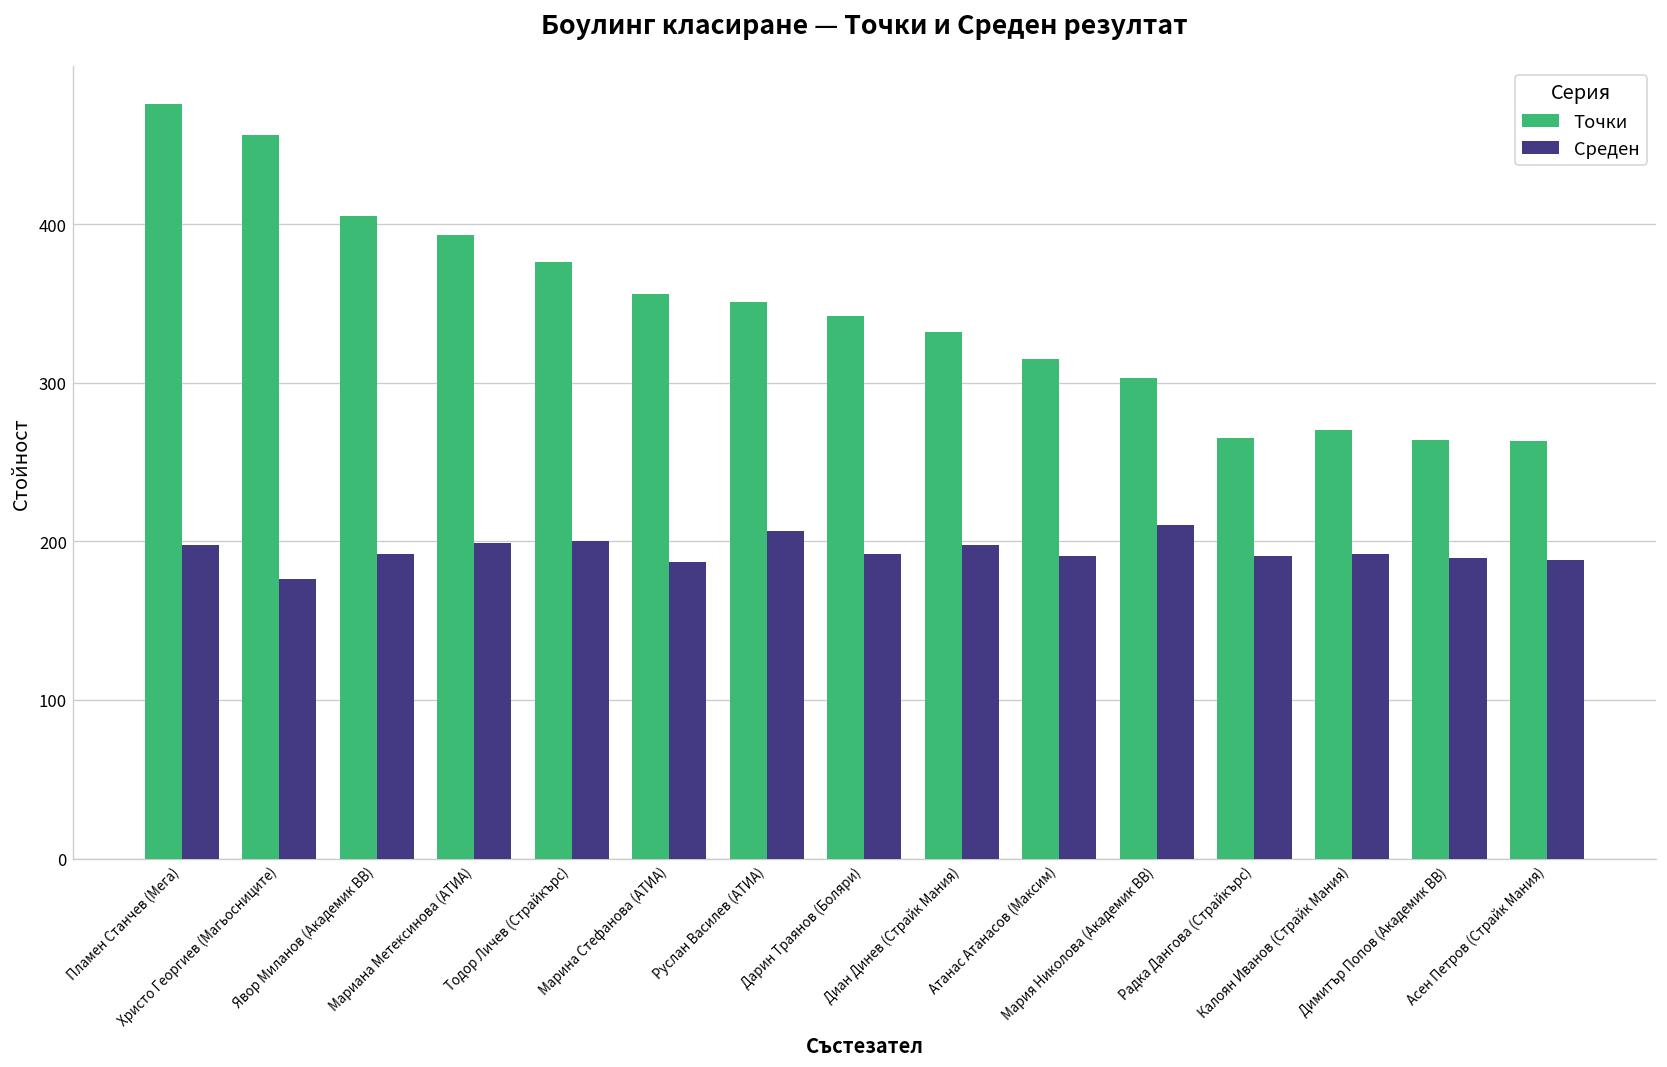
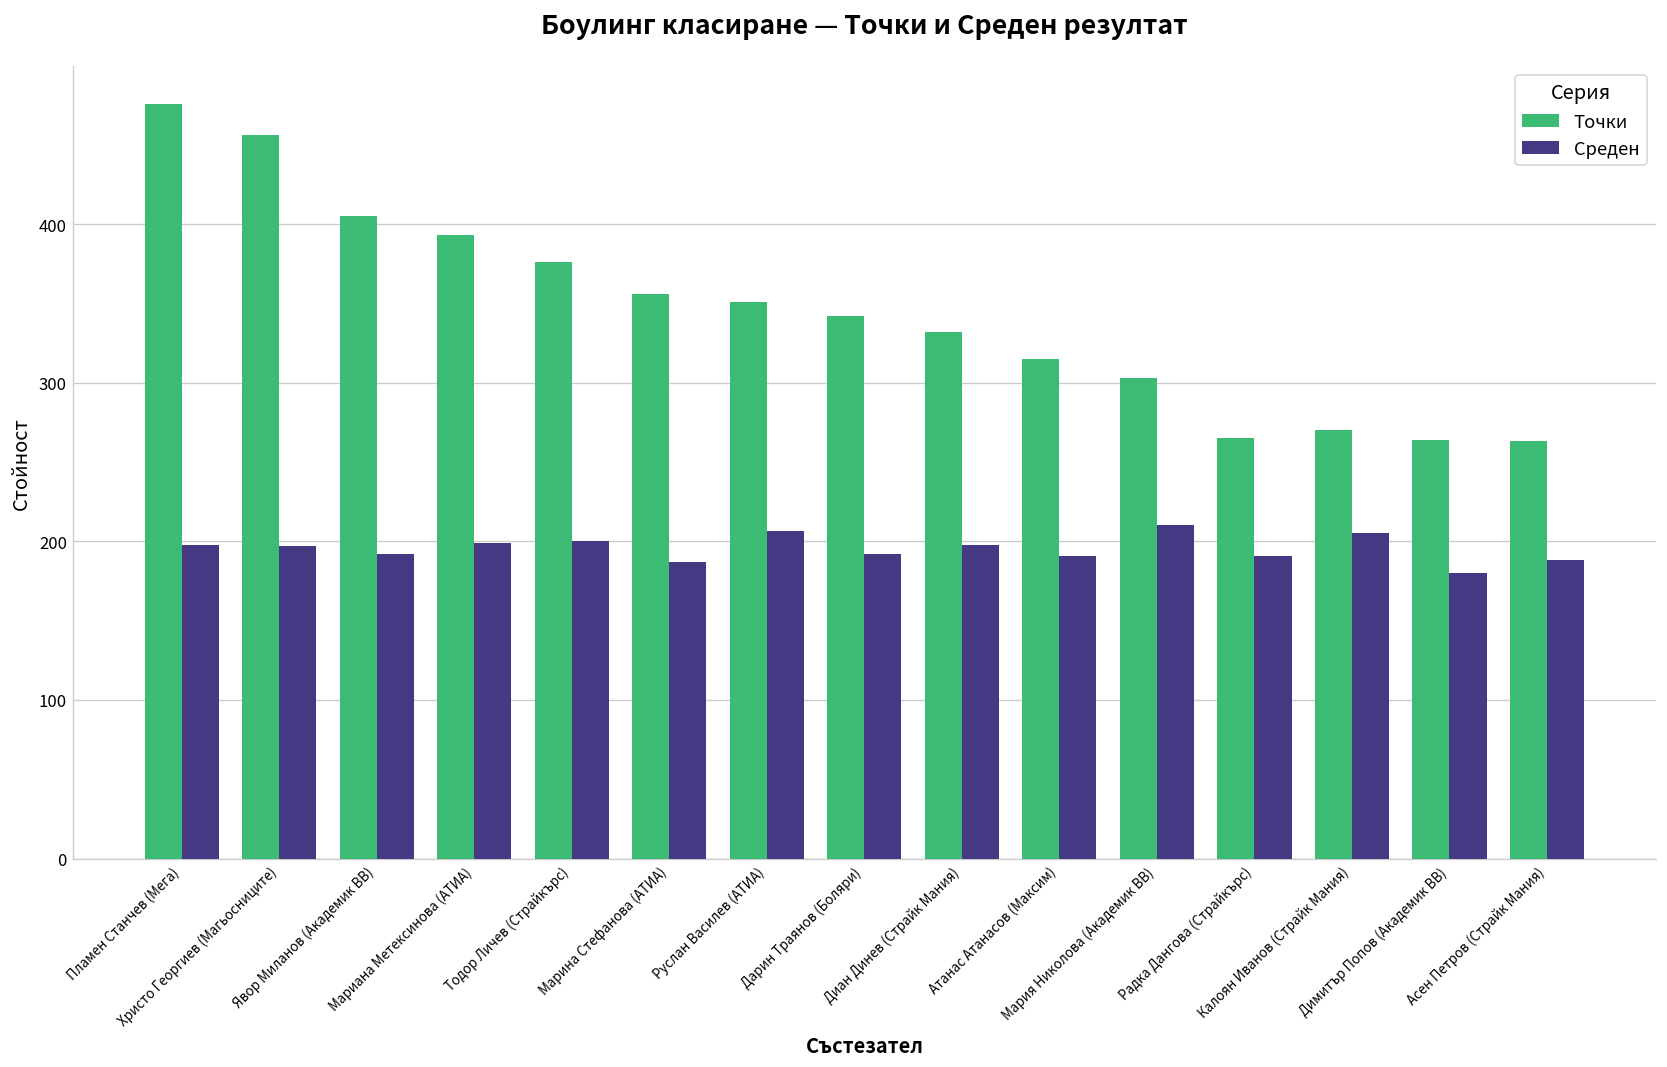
  {
    "Точки": {
      "Пламен Станчев (Мега)": 476,
      "Христо Георгиев (Магьосниците)": 456,
      "Явор Миланов (Академик ВВ)": 405,
      "Мариана Метексинова (АТИА)": 393,
      "Тодор Личев (Страйкърс)": 376,
      "Марина Стефанова (АТИА)": 356,
      "Руслан Василев (АТИА)": 351,
      "Дарин Траянов (Боляри)": 342,
      "Диан Динев (Страйк Мания)": 332,
      "Атанас Атанасов (Максим)": 315,
      "Мария Николова (Академик ВВ)": 303,
      "Радка Дангова (Страйкърс)": 265,
      "Калоян Иванов (Страйк Мания)": 270,
      "Димитър Попов (Академик ВВ)": 264,
      "Асен Петров (Страйк Мания)": 263
    },
    "Среден": {
      "Пламен Станчев (Мега)": 198,
-     "Христо Георгиев (Магьосниците)": 176,
+     "Христо Георгиев (Магьосниците)": 197,
      "Явор Миланов (Академик ВВ)": 192,
      "Мариана Метексинова (АТИА)": 199,
      "Тодор Личев (Страйкърс)": 200,
      "Марина Стефанова (АТИА)": 187,
      "Руслан Василев (АТИА)": 207,
      "Дарин Траянов (Боляри)": 192,
      "Диан Динев (Страйк Мания)": 198,
      "Атанас Атанасов (Максим)": 191,
      "Мария Николова (Академик ВВ)": 210,
      "Радка Дангова (Страйкърс)": 191,
-     "Калоян Иванов (Страйк Мания)": 192,
-     "Димитър Попов (Академик ВВ)": 189,
+     "Калоян Иванов (Страйк Мания)": 206,
+     "Димитър Попов (Академик ВВ)": 180,
      "Асен Петров (Страйк Мания)": 188
    }
  }
